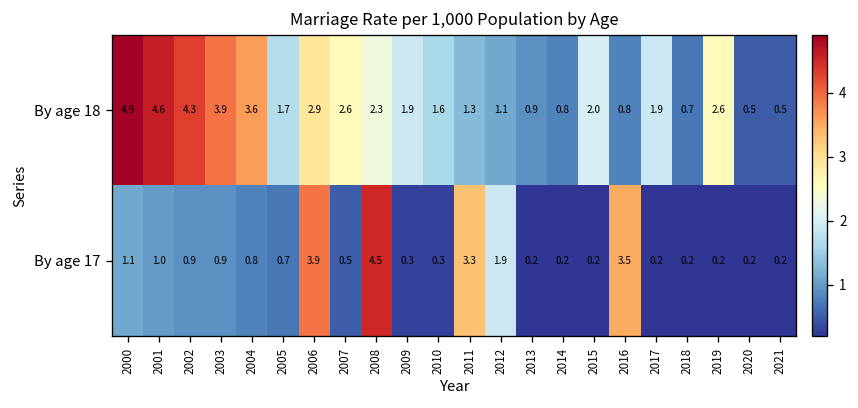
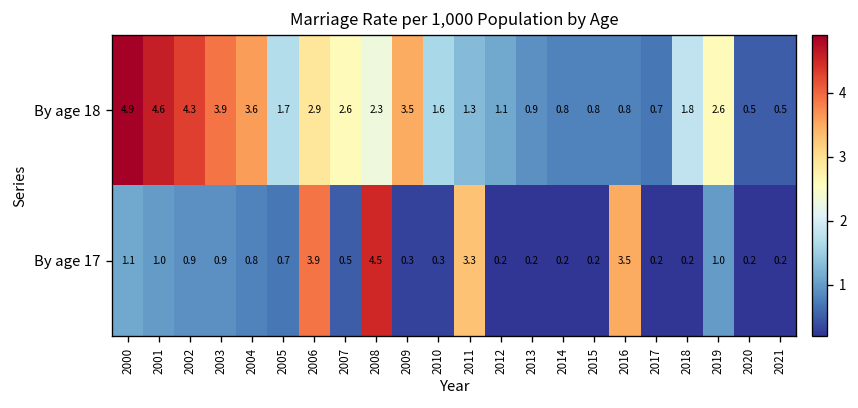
  {
    "By age 18": {
      "2000": 4.9,
      "2001": 4.6,
      "2002": 4.3,
      "2003": 3.9,
      "2004": 3.6,
      "2005": 1.7,
      "2006": 2.9,
      "2007": 2.6,
      "2008": 2.3,
-     "2009": 1.9,
+     "2009": 3.5,
      "2010": 1.6,
      "2011": 1.3,
      "2012": 1.1,
      "2013": 0.9,
      "2014": 0.8,
-     "2015": 2.0,
+     "2015": 0.8,
      "2016": 0.8,
-     "2017": 1.9,
-     "2018": 0.7,
+     "2017": 0.7,
+     "2018": 1.8,
      "2019": 2.6,
      "2020": 0.5,
      "2021": 0.5
    },
    "By age 17": {
      "2000": 1.1,
      "2001": 1.0,
      "2002": 0.9,
      "2003": 0.9,
      "2004": 0.8,
      "2005": 0.7,
      "2006": 3.9,
      "2007": 0.5,
      "2008": 4.5,
      "2009": 0.3,
      "2010": 0.3,
      "2011": 3.3,
-     "2012": 1.9,
+     "2012": 0.2,
      "2013": 0.2,
      "2014": 0.2,
      "2015": 0.2,
      "2016": 3.5,
      "2017": 0.2,
      "2018": 0.2,
-     "2019": 0.2,
+     "2019": 1.0,
      "2020": 0.2,
      "2021": 0.2
    }
  }
